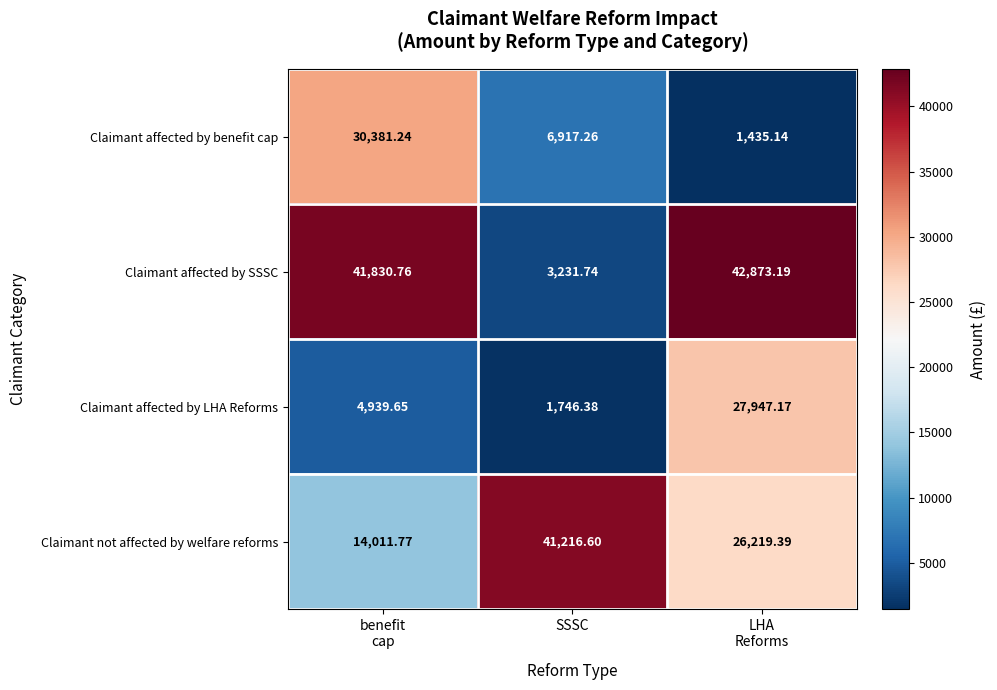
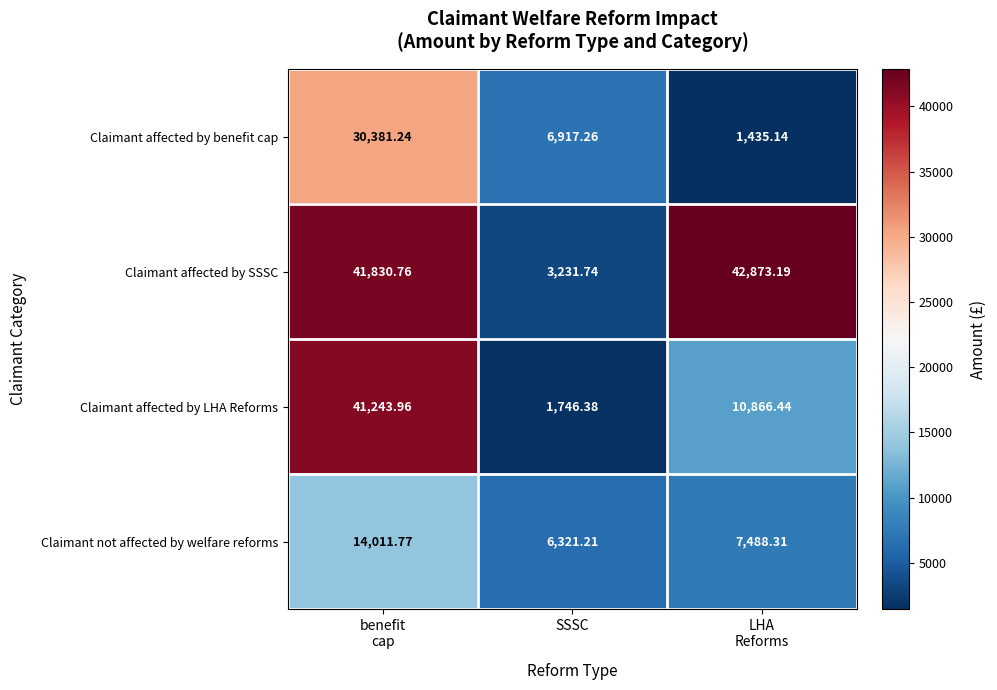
  {
    "Claimant affected by benefit cap": {
      "benefit cap": "30,381.24",
      "SSSC": "6,917.26",
      "LHA Reforms": "1,435.14"
    },
    "Claimant affected by SSSC": {
      "benefit cap": "41,830.76",
      "SSSC": "3,231.74",
      "LHA Reforms": "42,873.19"
    },
    "Claimant affected by LHA Reforms": {
-     "benefit cap": "4,939.65",
+     "benefit cap": "41,243.96",
      "SSSC": "1,746.38",
-     "LHA Reforms": "27,947.17"
+     "LHA Reforms": "10,866.44"
    },
    "Claimant not affected by welfare reforms": {
      "benefit cap": "14,011.77",
-     "SSSC": "41,216.60",
-     "LHA Reforms": "26,219.39"
+     "SSSC": "6,321.21",
+     "LHA Reforms": "7,488.31"
    }
  }
